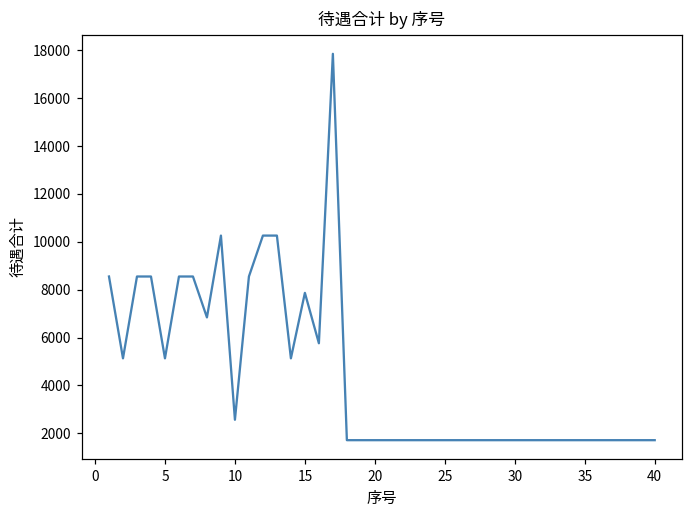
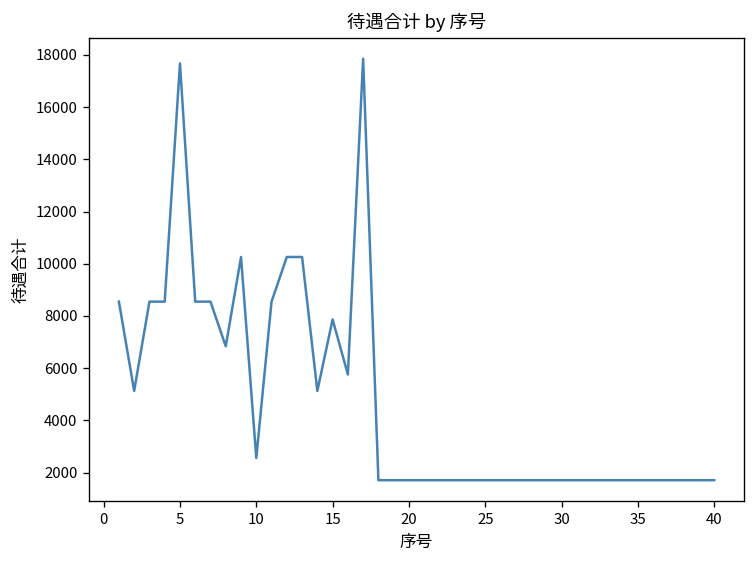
  {
-   "5": 5100,
+   "5": 17700,
    "10": 2600,
    "15": 7900,
    "20": 1700,
    "25": 1700,
    "30": 1700,
    "35": 1700,
    "40": 1700
  }
